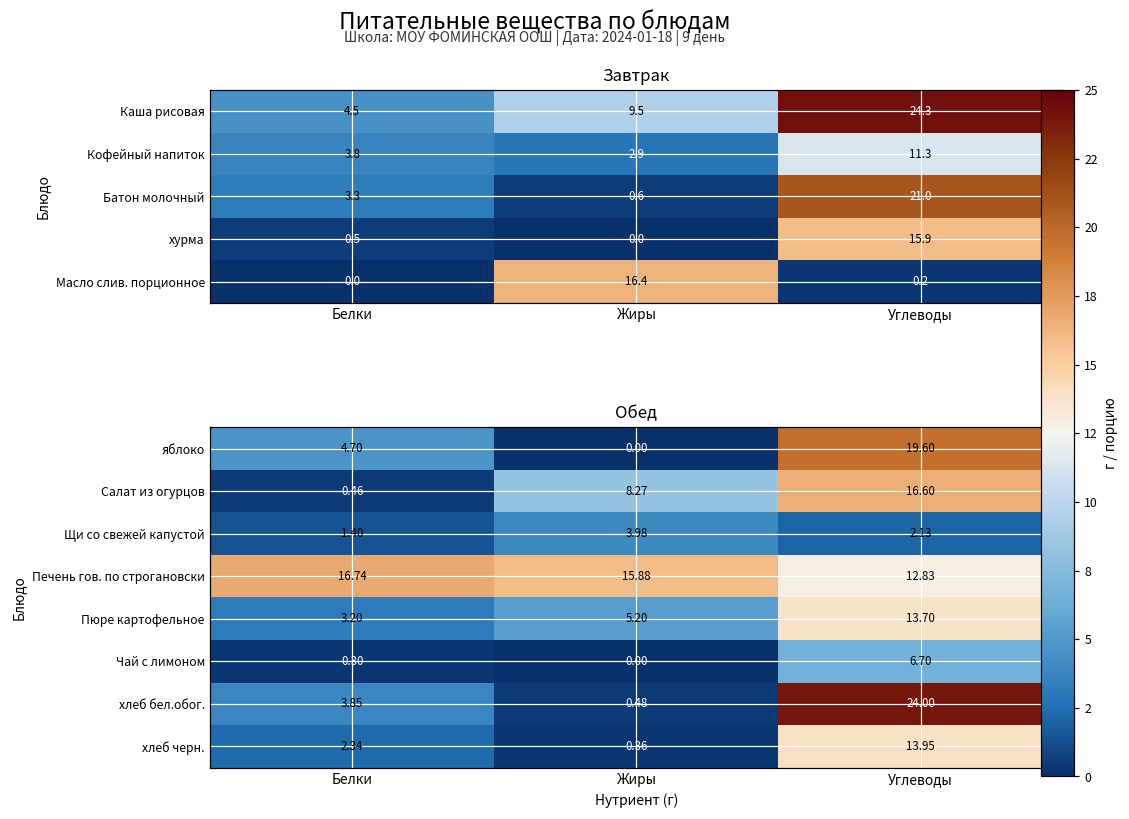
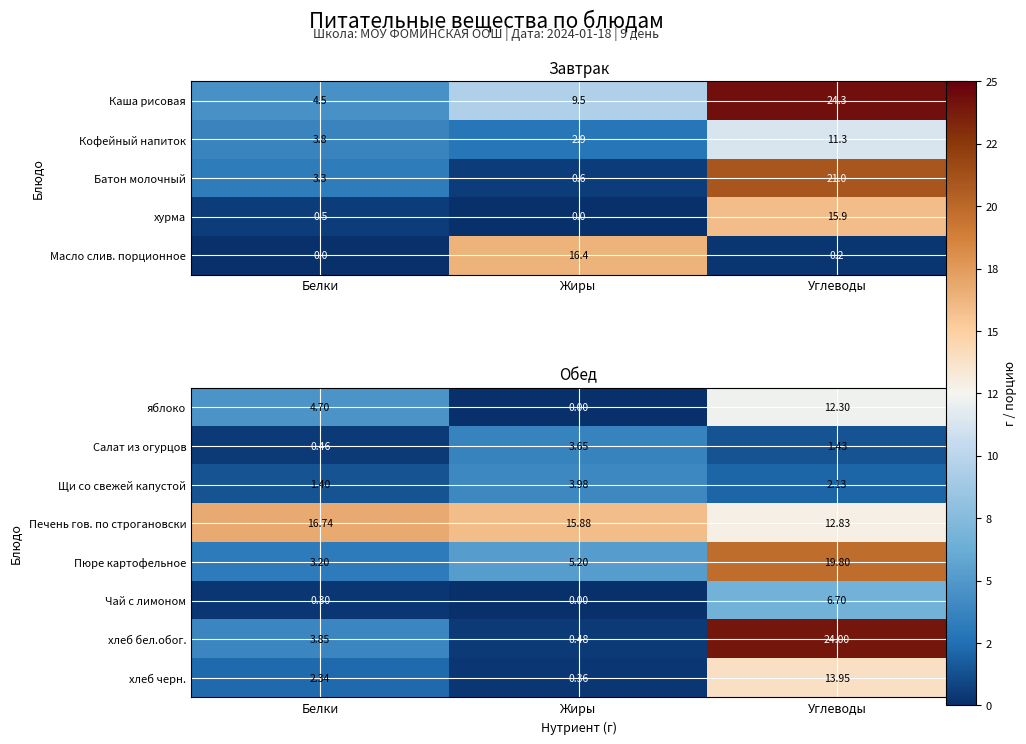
  {
    "Завтрак": {
      "Каша рисовая": {
        "Белки": 4.5,
        "Жиры": 9.5,
        "Углеводы": 24.3
      },
      "Кофейный напиток": {
        "Белки": 3.8,
        "Жиры": 2.9,
        "Углеводы": 11.3
      },
      "Батон молочный": {
        "Белки": 3.3,
        "Жиры": 0.6,
        "Углеводы": 21.0
      },
      "хурма": {
        "Белки": 0.5,
        "Жиры": 0.0,
        "Углеводы": 15.9
      },
      "Масло слив. порционное": {
        "Белки": 0.0,
        "Жиры": 16.4,
        "Углеводы": 0.2
      }
    },
    "Обед": {
      "яблоко": {
        "Белки": 4.70,
        "Жиры": 0.00,
-       "Углеводы": 19.60
+       "Углеводы": 12.30
      },
      "Салат из огурцов": {
        "Белки": 0.46,
-       "Жиры": 8.27,
-       "Углеводы": 16.60
+       "Жиры": 3.65,
+       "Углеводы": 1.43
      },
      "Щи со свежей капустой": {
        "Белки": 1.40,
        "Жиры": 3.98,
        "Углеводы": 2.13
      },
      "Печень гов. по строгановски": {
        "Белки": 16.74,
        "Жиры": 15.88,
        "Углеводы": 12.83
      },
      "Пюре картофельное": {
        "Белки": 3.20,
        "Жиры": 5.20,
-       "Углеводы": 13.70
+       "Углеводы": 19.80
      },
      "Чай с лимоном": {
        "Белки": 0.30,
        "Жиры": 0.00,
        "Углеводы": 6.70
      },
      "хлеб бел.обог.": {
        "Белки": 3.85,
        "Жиры": 0.48,
        "Углеводы": 24.00
      },
      "хлеб черн.": {
        "Белки": 2.34,
        "Жиры": 0.36,
        "Углеводы": 13.95
      }
    }
  }
